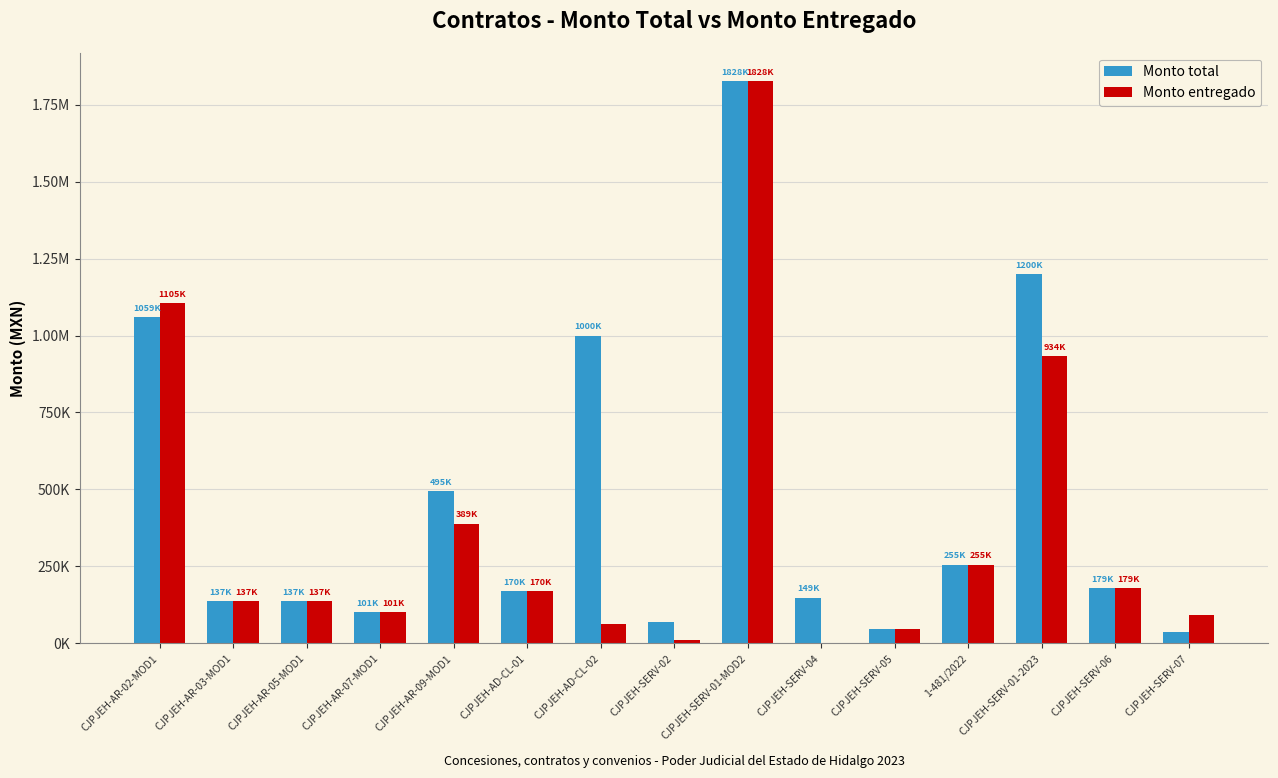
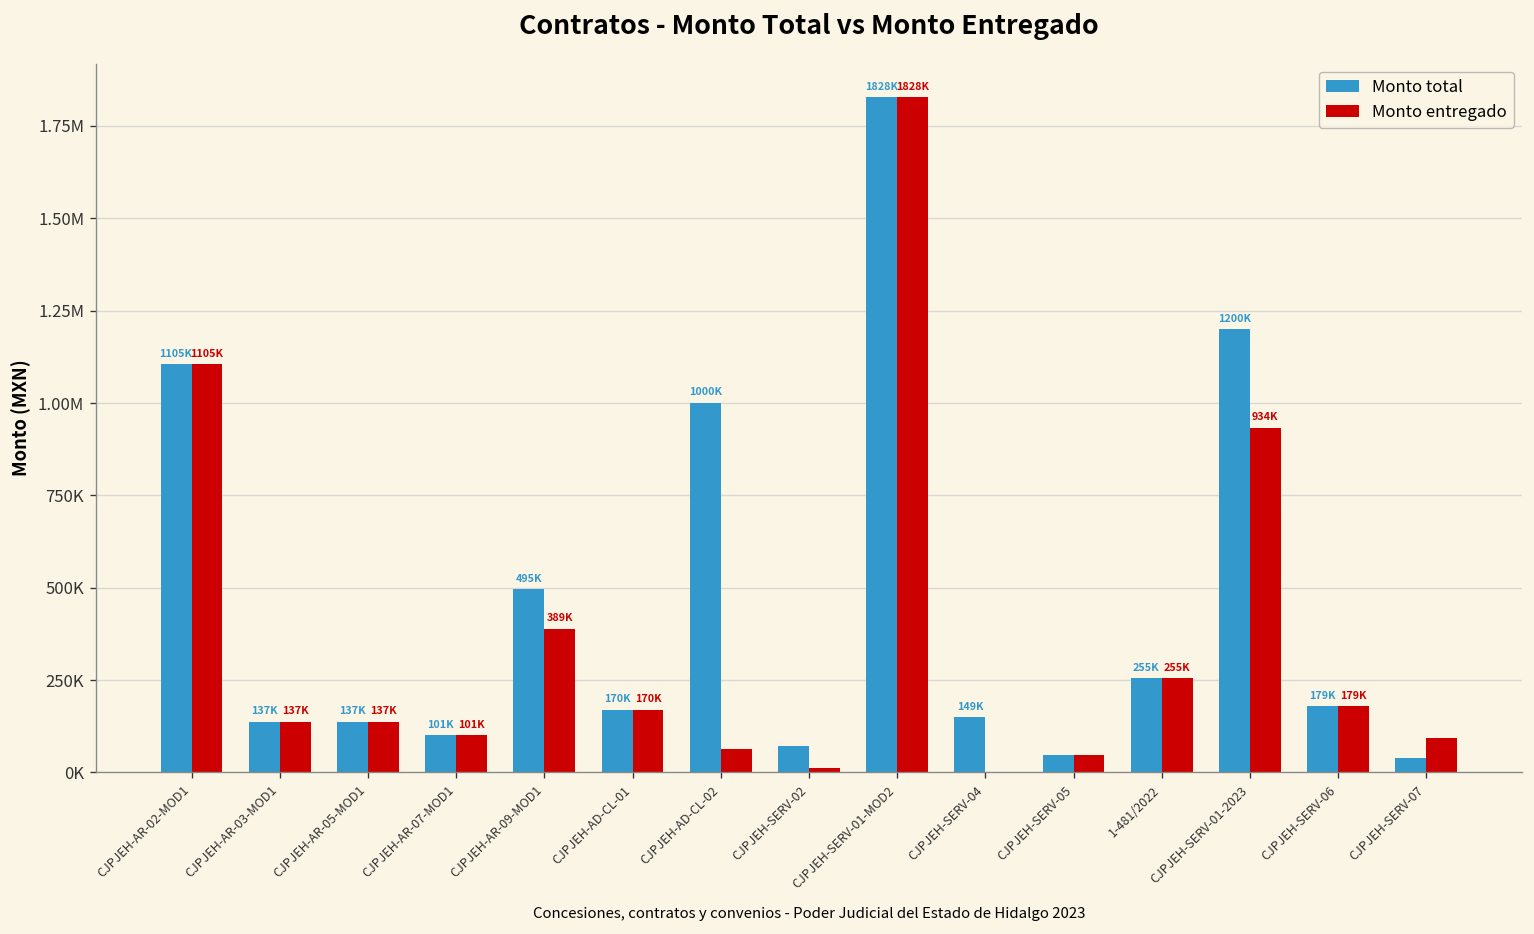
  {
    "Monto total": {
-     "CJPJEH-AR-02-MOD1": "1059K",
+     "CJPJEH-AR-02-MOD1": "1105K",
      "CJPJEH-AR-03-MOD1": "137K",
      "CJPJEH-AR-05-MOD1": "137K",
      "CJPJEH-AR-07-MOD1": "101K",
      "CJPJEH-AR-09-MOD1": "495K",
      "CJPJEH-AD-CL-01": "170K",
      "CJPJEH-AD-CL-02": "1000K",
      "CJPJEH-SERV-01-MOD2": "1828K",
      "CJPJEH-SERV-04": "149K",
      "1-481/2022": "255K",
      "CJPJEH-SERV-01-2023": "1200K",
      "CJPJEH-SERV-06": "179K"
    },
    "Monto entregado": {
      "CJPJEH-AR-02-MOD1": "1105K",
      "CJPJEH-AR-03-MOD1": "137K",
      "CJPJEH-AR-05-MOD1": "137K",
      "CJPJEH-AR-07-MOD1": "101K",
      "CJPJEH-AR-09-MOD1": "389K",
      "CJPJEH-AD-CL-01": "170K",
      "CJPJEH-SERV-01-MOD2": "1828K",
      "1-481/2022": "255K",
      "CJPJEH-SERV-01-2023": "934K",
      "CJPJEH-SERV-06": "179K"
    }
  }
